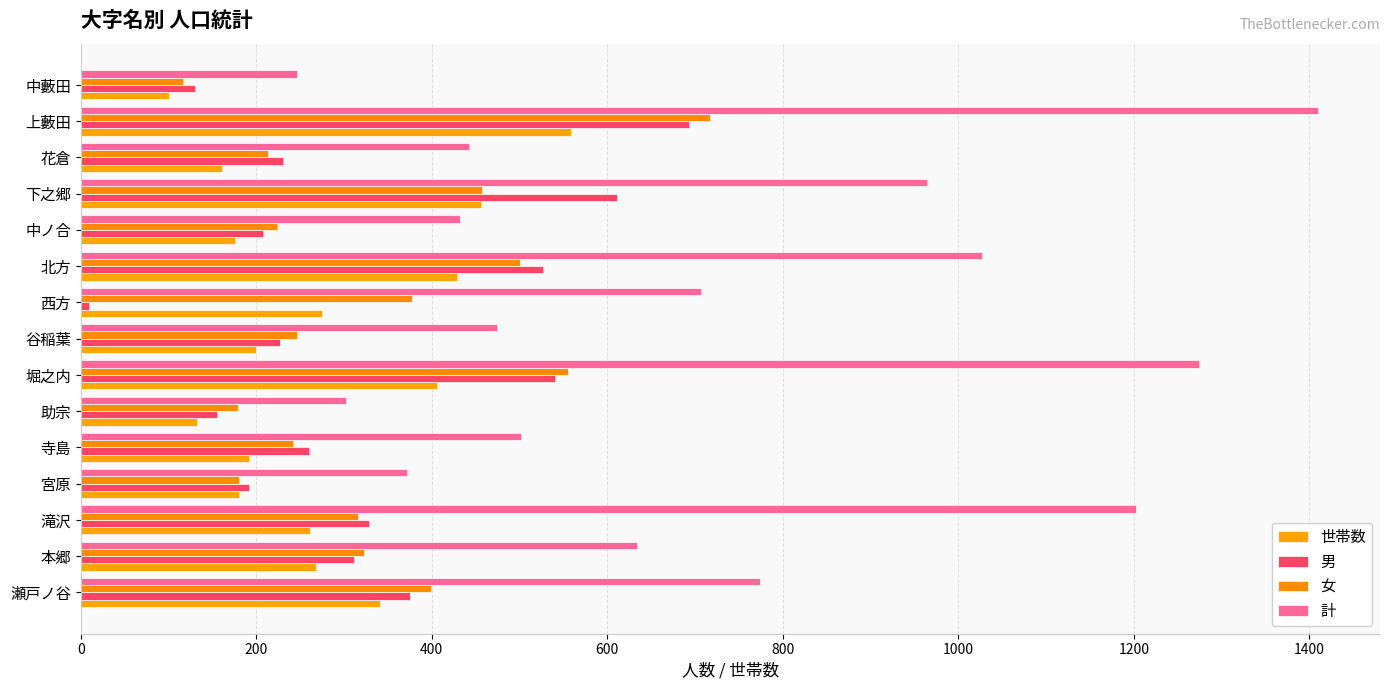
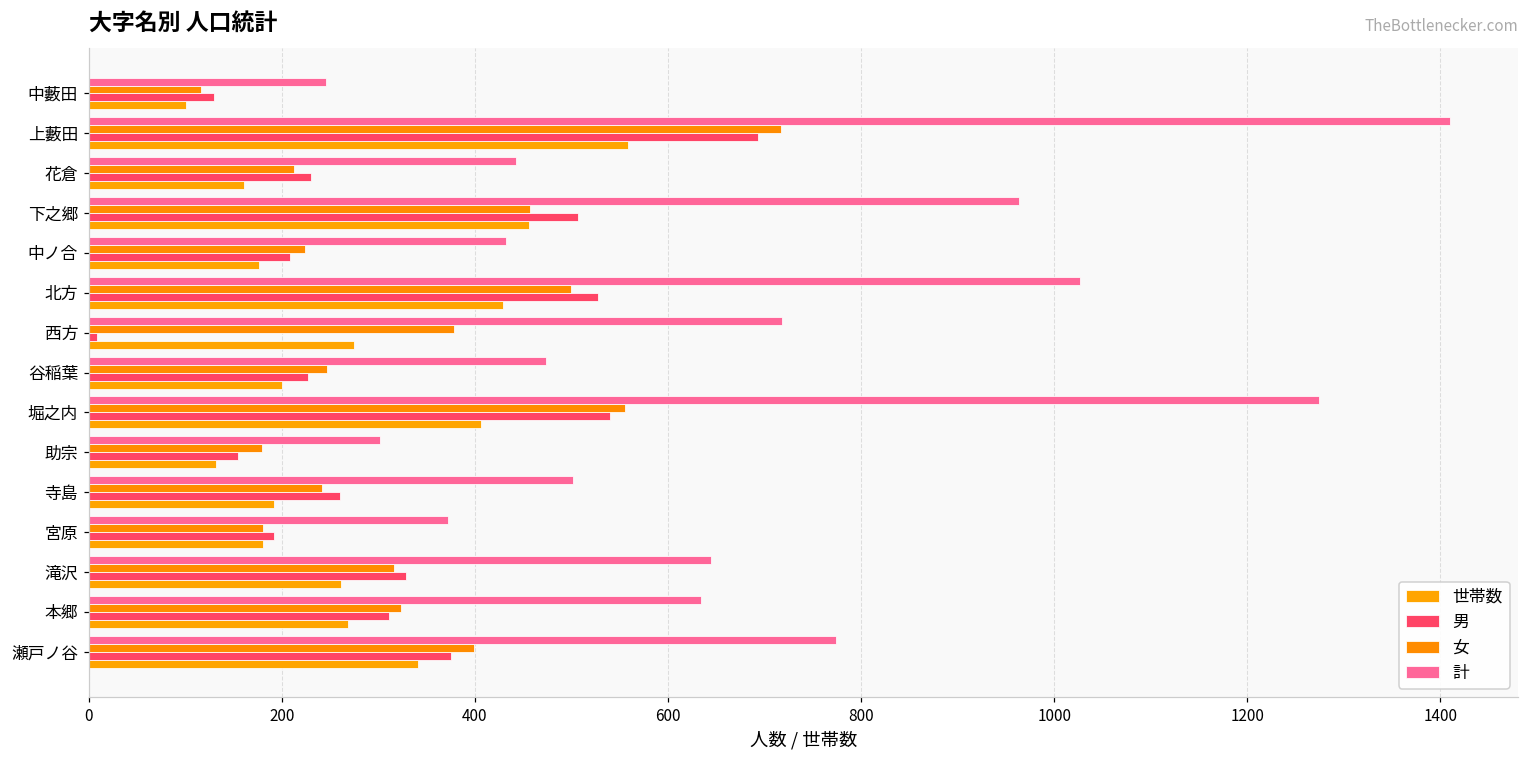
  {
    "男": {
      "中藪田": 130,
      "上藪田": 690,
      "花倉": 230,
-     "下之郷": 610,
+     "下之郷": 510,
      "中ノ合": 210,
      "北方": 530,
      "西方": 10,
      "谷稲葉": 230,
      "堀之内": 540,
      "助宗": 160,
      "寺島": 260,
      "宮原": 190,
      "滝沢": 330,
      "本郷": 310,
      "瀬戸ノ谷": 380
    },
    "計": {
      "中藪田": 250,
      "上藪田": 1410,
      "花倉": 440,
      "下之郷": 960,
      "中ノ合": 430,
      "北方": 1030,
-     "西方": 710,
+     "西方": 720,
      "谷稲葉": 470,
      "堀之内": 1270,
      "助宗": 300,
      "寺島": 500,
      "宮原": 370,
-     "滝沢": 1200,
+     "滝沢": 650,
      "本郷": 630,
      "瀬戸ノ谷": 770
    }
  }
